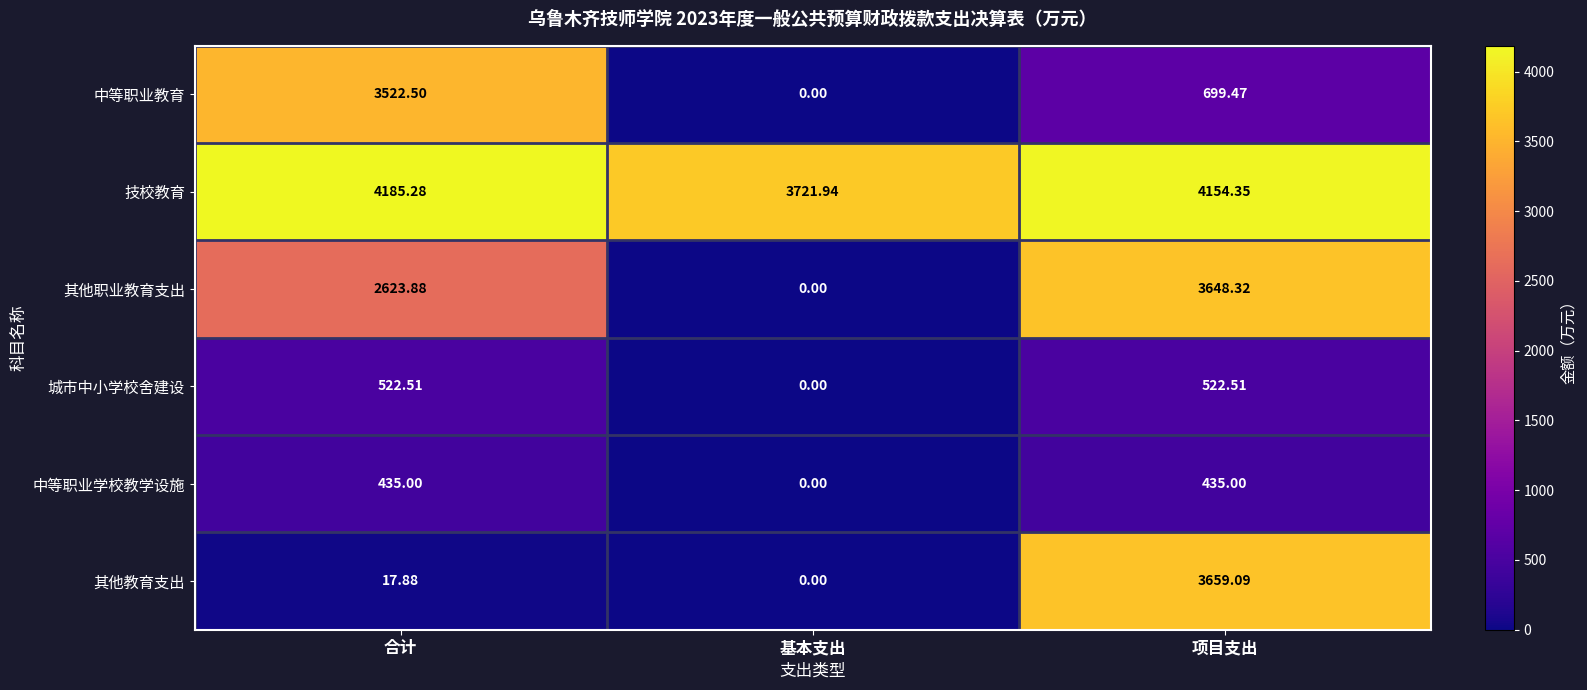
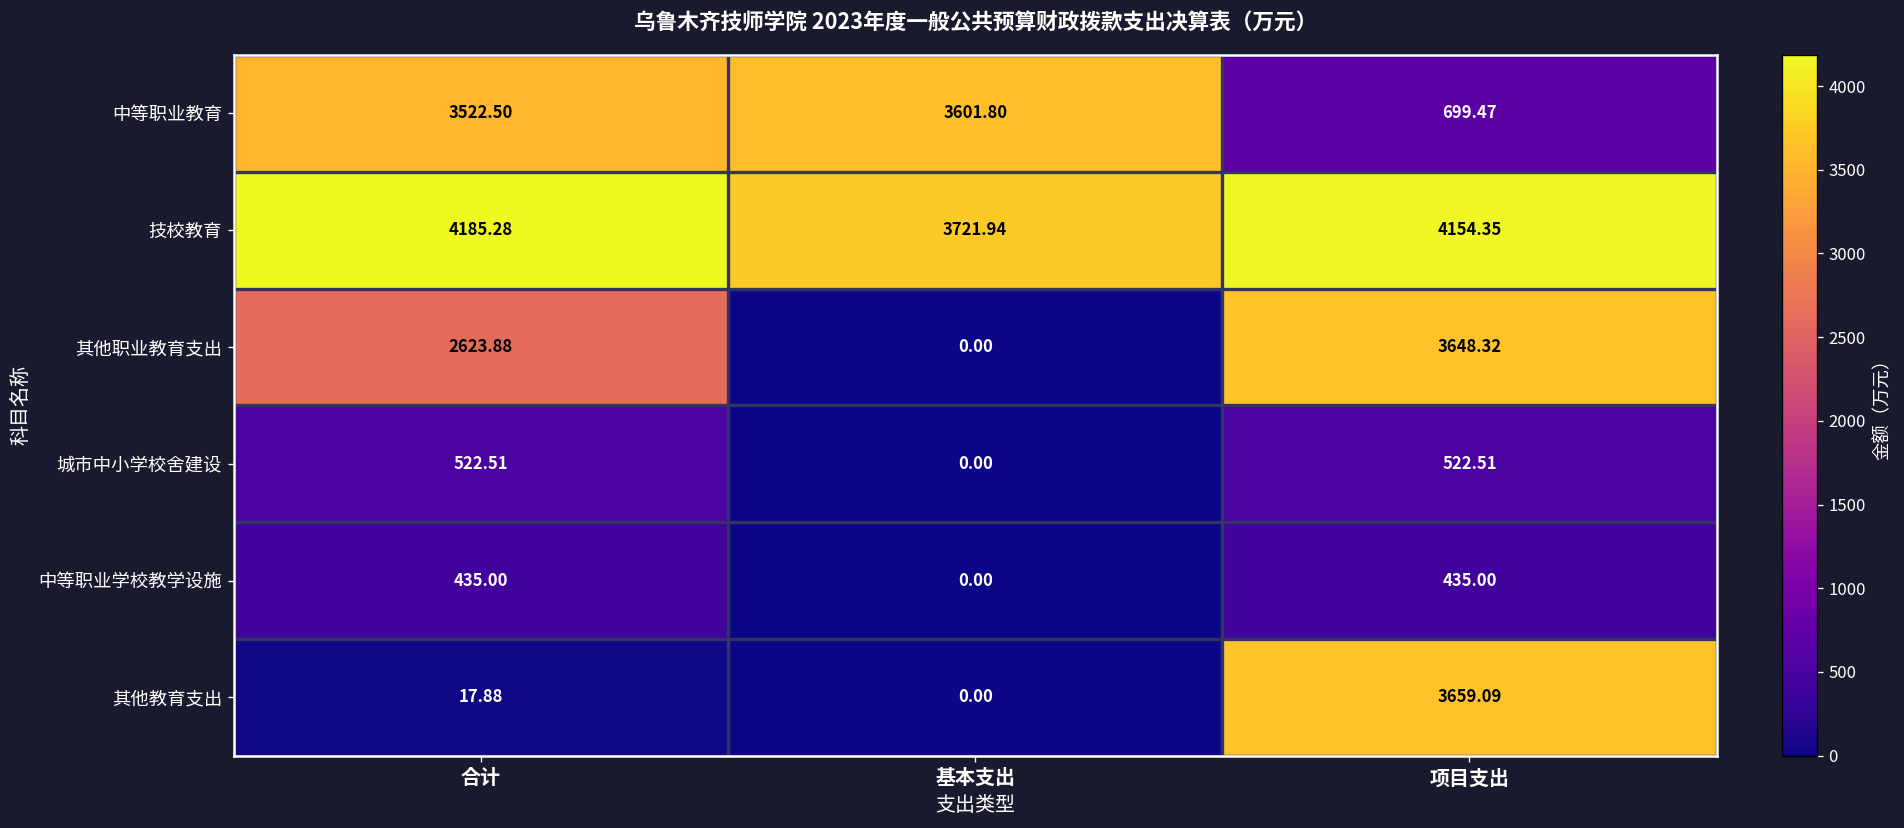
  {
    "中等职业教育": {
      "合计": 3522.50,
-     "基本支出": 0.00,
+     "基本支出": 3601.80,
      "项目支出": 699.47
    },
    "技校教育": {
      "合计": 4185.28,
      "基本支出": 3721.94,
      "项目支出": 4154.35
    },
    "其他职业教育支出": {
      "合计": 2623.88,
      "基本支出": 0.00,
      "项目支出": 3648.32
    },
    "城市中小学校舍建设": {
      "合计": 522.51,
      "基本支出": 0.00,
      "项目支出": 522.51
    },
    "中等职业学校教学设施": {
      "合计": 435.00,
      "基本支出": 0.00,
      "项目支出": 435.00
    },
    "其他教育支出": {
      "合计": 17.88,
      "基本支出": 0.00,
      "项目支出": 3659.09
    }
  }
